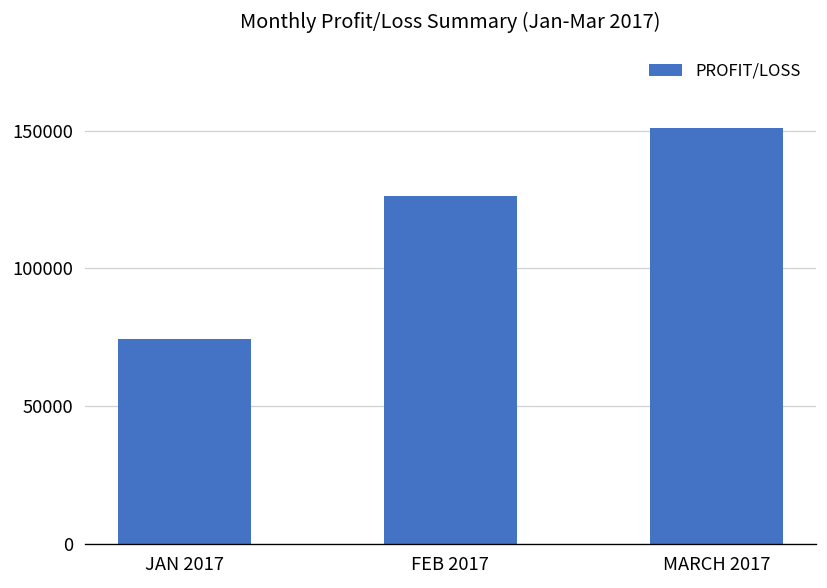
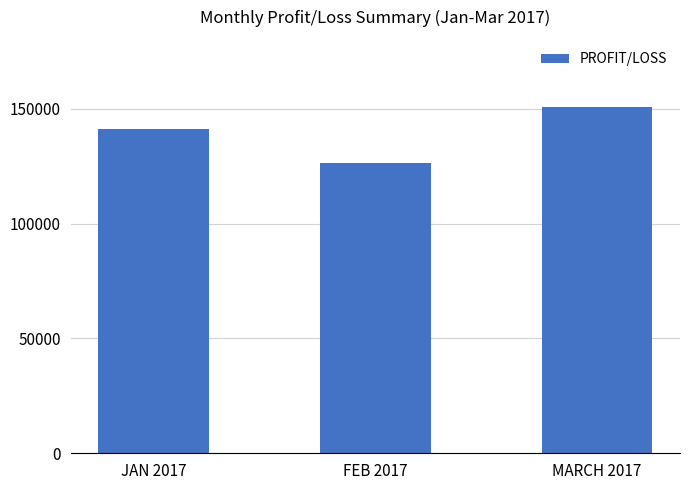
  {
-   "JAN 2017": 75000,
+   "JAN 2017": 141000,
    "FEB 2017": 126000,
    "MARCH 2017": 151000
  }
